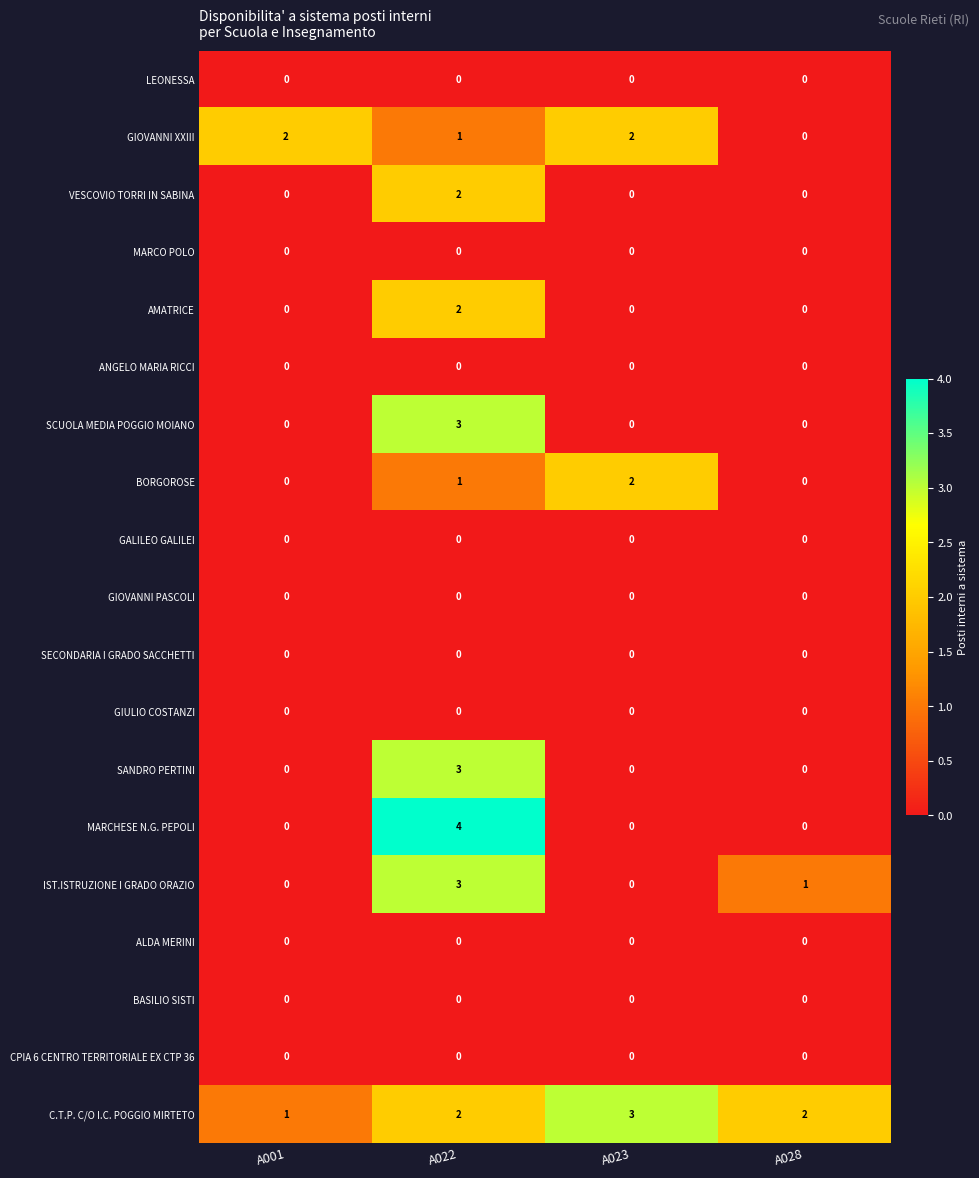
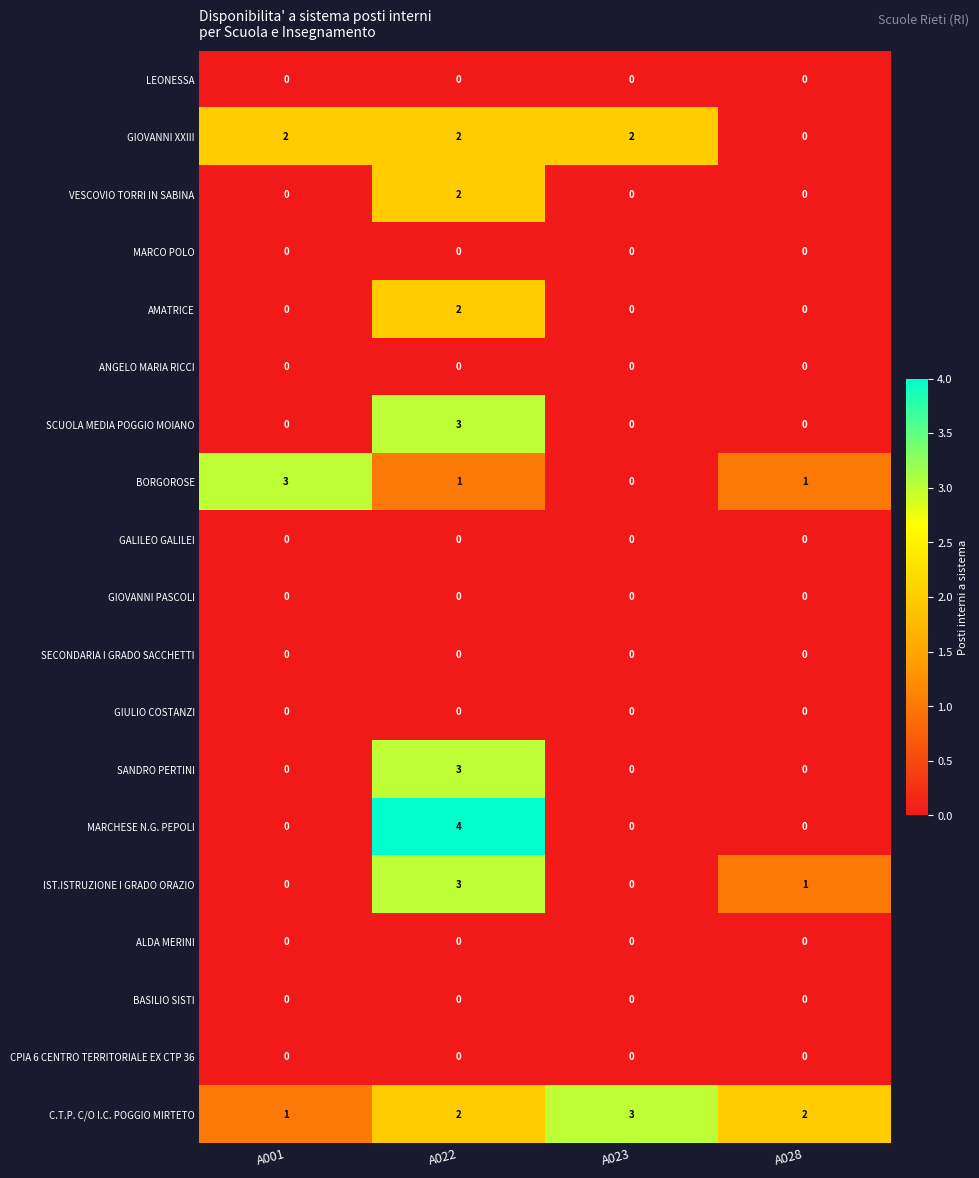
  {
    "LEONESSA": {
      "A001": 0,
      "A022": 0,
      "A023": 0,
      "A028": 0
    },
    "GIOVANNI XXIII": {
      "A001": 2,
-     "A022": 1,
+     "A022": 2,
      "A023": 2,
      "A028": 0
    },
    "VESCOVIO TORRI IN SABINA": {
      "A001": 0,
      "A022": 2,
      "A023": 0,
      "A028": 0
    },
    "MARCO POLO": {
      "A001": 0,
      "A022": 0,
      "A023": 0,
      "A028": 0
    },
    "AMATRICE": {
      "A001": 0,
      "A022": 2,
      "A023": 0,
      "A028": 0
    },
    "ANGELO MARIA RICCI": {
      "A001": 0,
      "A022": 0,
      "A023": 0,
      "A028": 0
    },
    "SCUOLA MEDIA POGGIO MOIANO": {
      "A001": 0,
      "A022": 3,
      "A023": 0,
      "A028": 0
    },
    "BORGOROSE": {
-     "A001": 0,
+     "A001": 3,
      "A022": 1,
-     "A023": 2,
-     "A028": 0
+     "A023": 0,
+     "A028": 1
    },
    "GALILEO GALILEI": {
      "A001": 0,
      "A022": 0,
      "A023": 0,
      "A028": 0
    },
    "GIOVANNI PASCOLI": {
      "A001": 0,
      "A022": 0,
      "A023": 0,
      "A028": 0
    },
    "SECONDARIA I GRADO SACCHETTI": {
      "A001": 0,
      "A022": 0,
      "A023": 0,
      "A028": 0
    },
    "GIULIO COSTANZI": {
      "A001": 0,
      "A022": 0,
      "A023": 0,
      "A028": 0
    },
    "SANDRO PERTINI": {
      "A001": 0,
      "A022": 3,
      "A023": 0,
      "A028": 0
    },
    "MARCHESE N.G. PEPOLI": {
      "A001": 0,
      "A022": 4,
      "A023": 0,
      "A028": 0
    },
    "IST.ISTRUZIONE I GRADO ORAZIO": {
      "A001": 0,
      "A022": 3,
      "A023": 0,
      "A028": 1
    },
    "ALDA MERINI": {
      "A001": 0,
      "A022": 0,
      "A023": 0,
      "A028": 0
    },
    "BASILIO SISTI": {
      "A001": 0,
      "A022": 0,
      "A023": 0,
      "A028": 0
    },
    "CPIA 6 CENTRO TERRITORIALE EX CTP 36": {
      "A001": 0,
      "A022": 0,
      "A023": 0,
      "A028": 0
    },
    "C.T.P. C/O I.C. POGGIO MIRTETO": {
      "A001": 1,
      "A022": 2,
      "A023": 3,
      "A028": 2
    }
  }
